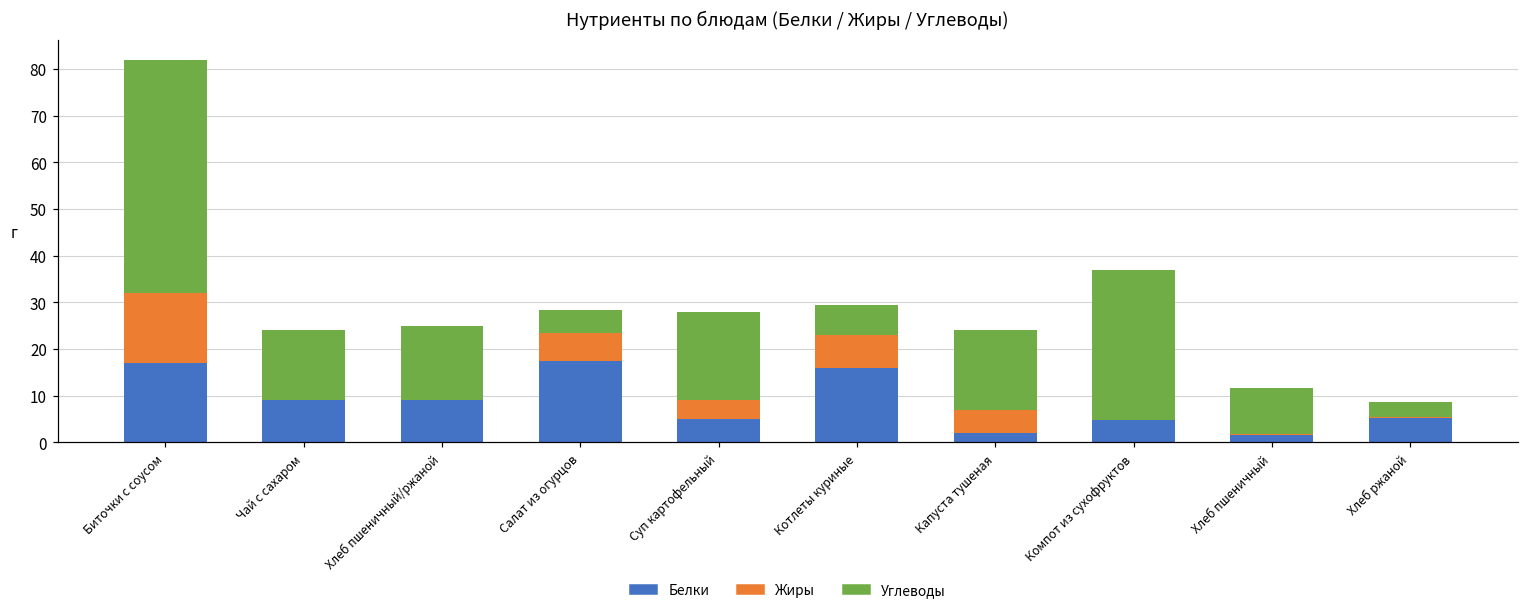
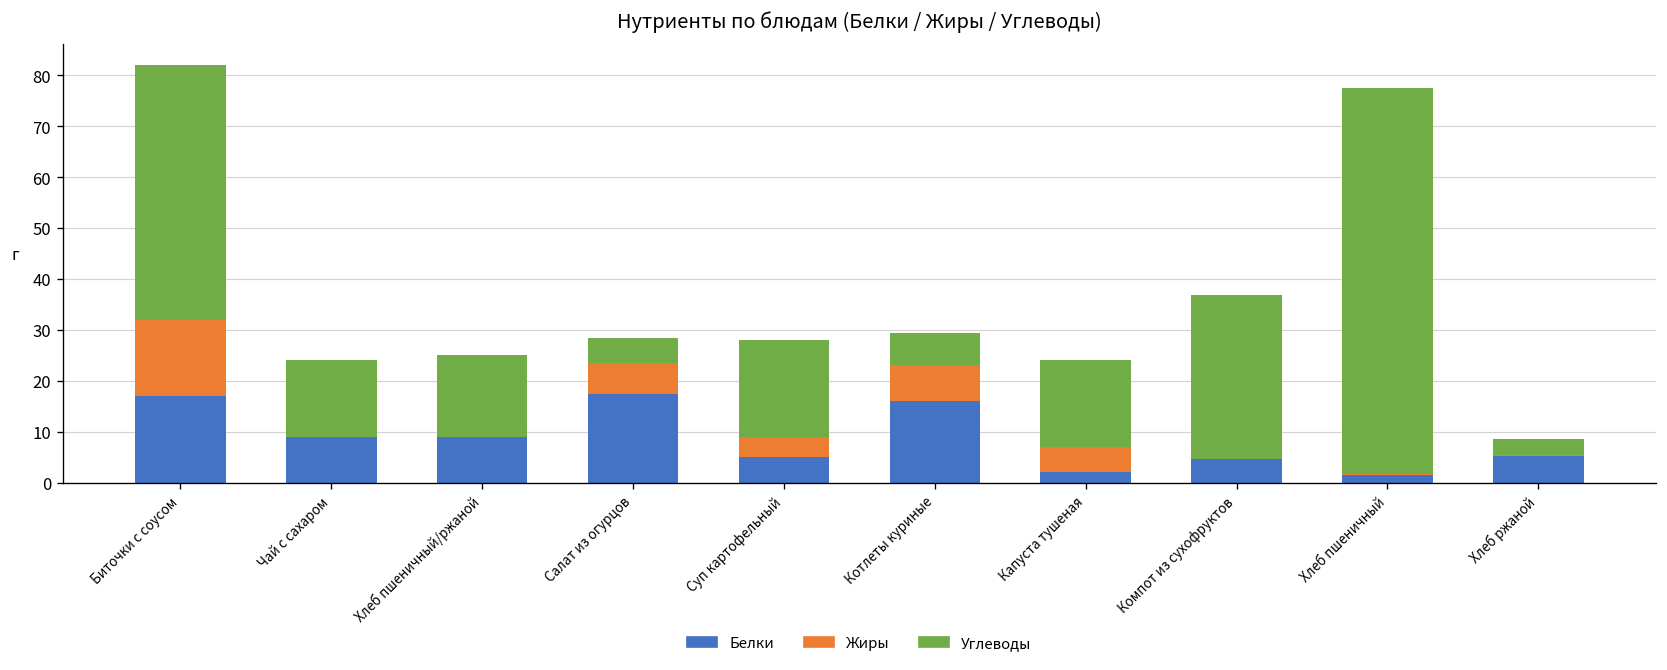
  {
    "Белки": {
      "Биточки с соусом": 17,
      "Чай с сахаром": 9,
      "Хлеб пшеничный/ржаной": 9,
      "Салат из огурцов": 17,
      "Суп картофельный": 5,
      "Котлеты куриные": 16,
      "Капуста тушеная": 2,
      "Компот из сухофруктов": 5,
      "Хлеб пшеничный": 2,
      "Хлеб ржаной": 5
    },
    "Жиры": {
      "Биточки с соусом": 15,
      "Хлеб пшеничный/ржаной": 0,
      "Салат из огурцов": 6,
      "Суп картофельный": 4,
      "Котлеты куриные": 7,
      "Капуста тушеная": 5,
      "Компот из сухофруктов": 0
    },
    "Углеводы": {
      "Биточки с соусом": 50,
      "Чай с сахаром": 15,
      "Хлеб пшеничный/ржаной": 16,
      "Салат из огурцов": 5,
      "Суп картофельный": 19,
      "Котлеты куриные": 6,
      "Капуста тушеная": 17,
      "Компот из сухофруктов": 32,
-     "Хлеб пшеничный": 10,
+     "Хлеб пшеничный": 76,
      "Хлеб ржаной": 3
    }
  }
